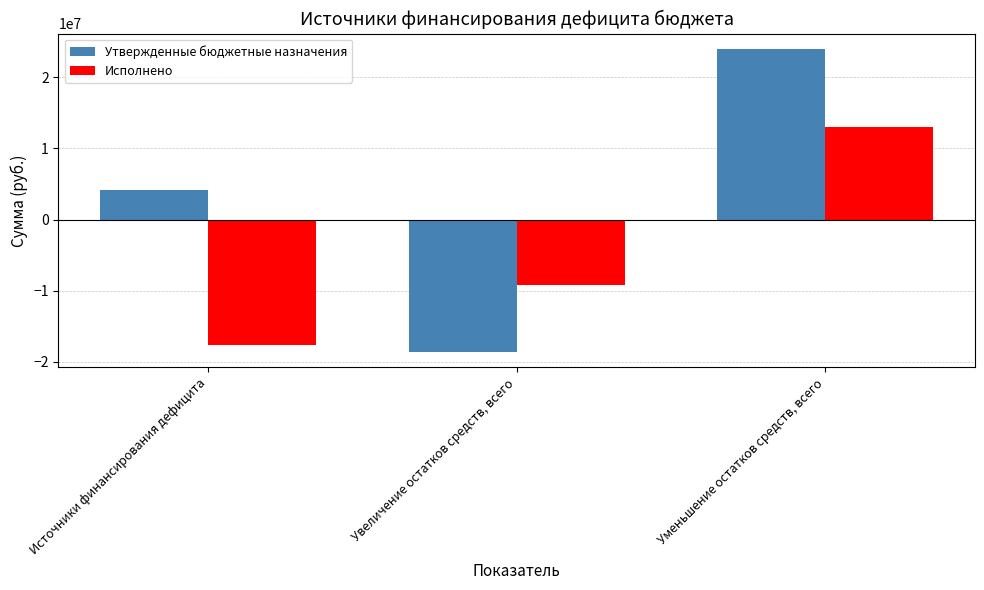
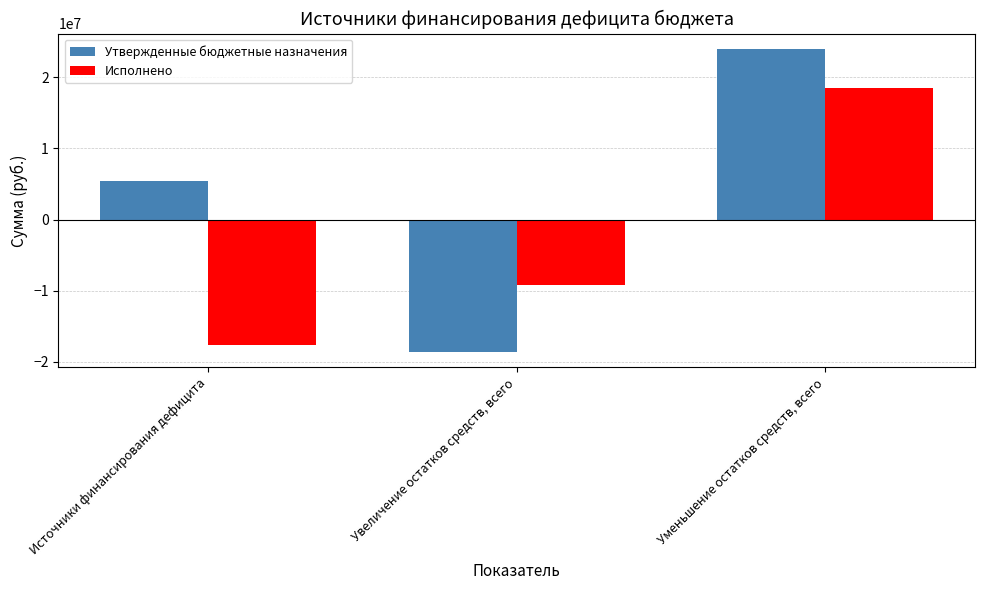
  {
    "Утвержденные бюджетные назначения": {
-     "Источники финансирования дефицита": 4000000,
+     "Источники финансирования дефицита": 5000000,
      "Увеличение остатков средств, всего": -19000000,
      "Уменьшение остатков средств, всего": 24000000
    },
    "Исполнено": {
      "Источники финансирования дефицита": -18000000,
      "Увеличение остатков средств, всего": -9000000,
-     "Уменьшение остатков средств, всего": 13000000
+     "Уменьшение остатков средств, всего": 19000000
    }
  }
